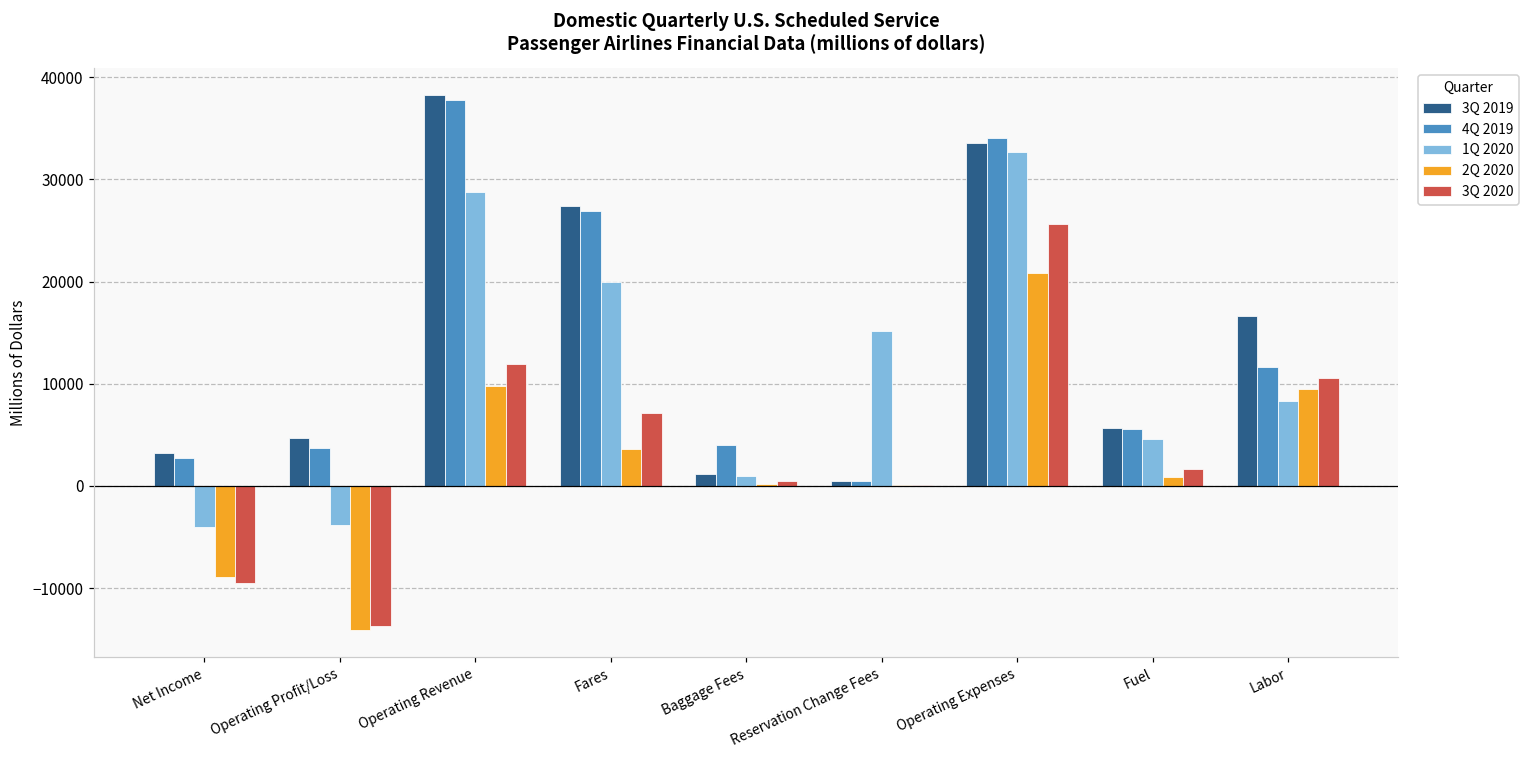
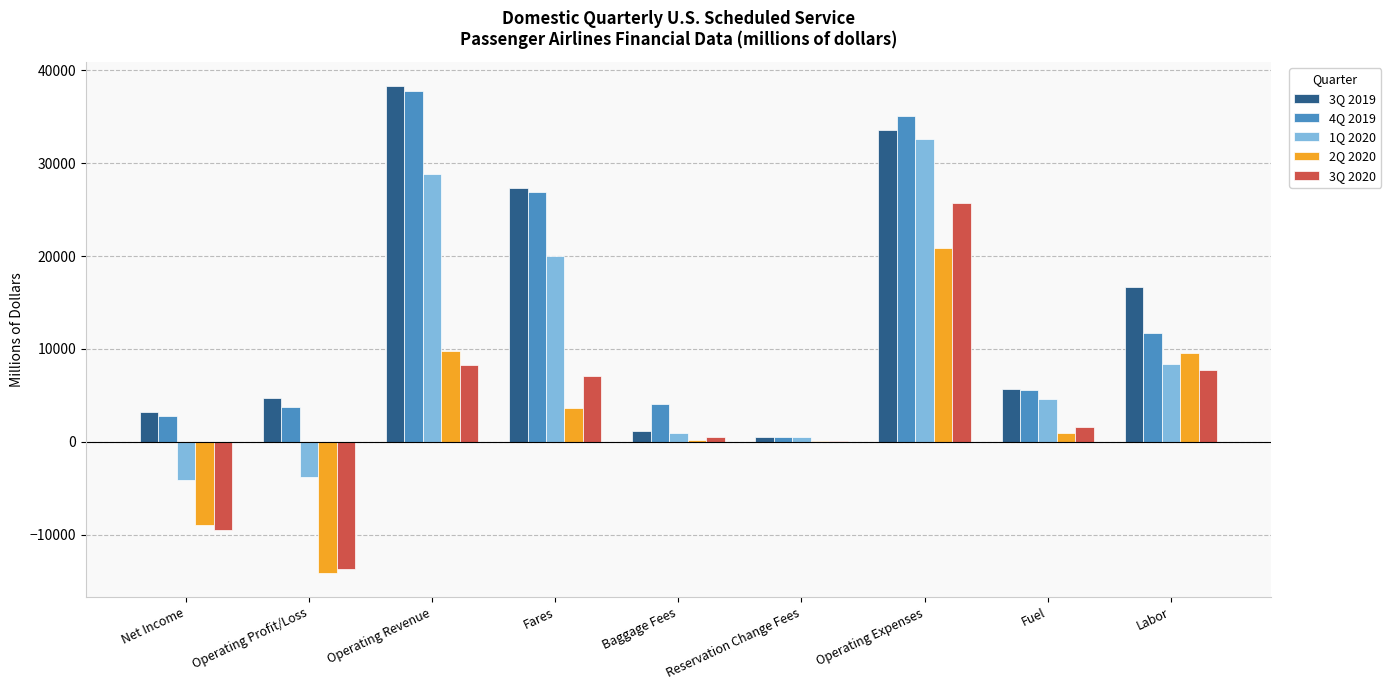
  {
    "3Q 2019": {
      "Net Income": 3000,
      "Operating Profit/Loss": 5000,
      "Operating Revenue": 38000,
      "Fares": 27000,
      "Baggage Fees": 1000,
      "Reservation Change Fees": 1000,
      "Operating Expenses": 34000,
      "Fuel": 6000,
      "Labor": 17000
    },
    "4Q 2019": {
      "Net Income": 3000,
      "Operating Profit/Loss": 4000,
      "Operating Revenue": 38000,
      "Fares": 27000,
      "Baggage Fees": 4000,
      "Reservation Change Fees": 1000,
-     "Operating Expenses": 34000,
+     "Operating Expenses": 35000,
      "Fuel": 6000,
      "Labor": 12000
    },
    "1Q 2020": {
      "Net Income": -4000,
      "Operating Profit/Loss": -4000,
      "Operating Revenue": 29000,
      "Fares": 20000,
      "Baggage Fees": 1000,
-     "Reservation Change Fees": 15000,
+     "Reservation Change Fees": 0,
      "Operating Expenses": 33000,
      "Fuel": 5000,
      "Labor": 8000
    },
    "2Q 2020": {
      "Net Income": -9000,
      "Operating Profit/Loss": -14000,
      "Operating Revenue": 10000,
      "Fares": 4000,
      "Operating Expenses": 21000,
      "Fuel": 1000,
      "Labor": 10000
    },
    "3Q 2020": {
      "Net Income": -9000,
      "Operating Profit/Loss": -14000,
-     "Operating Revenue": 12000,
+     "Operating Revenue": 8000,
      "Fares": 7000,
      "Baggage Fees": 1000,
      "Operating Expenses": 26000,
      "Fuel": 2000,
-     "Labor": 11000
+     "Labor": 8000
    }
  }
